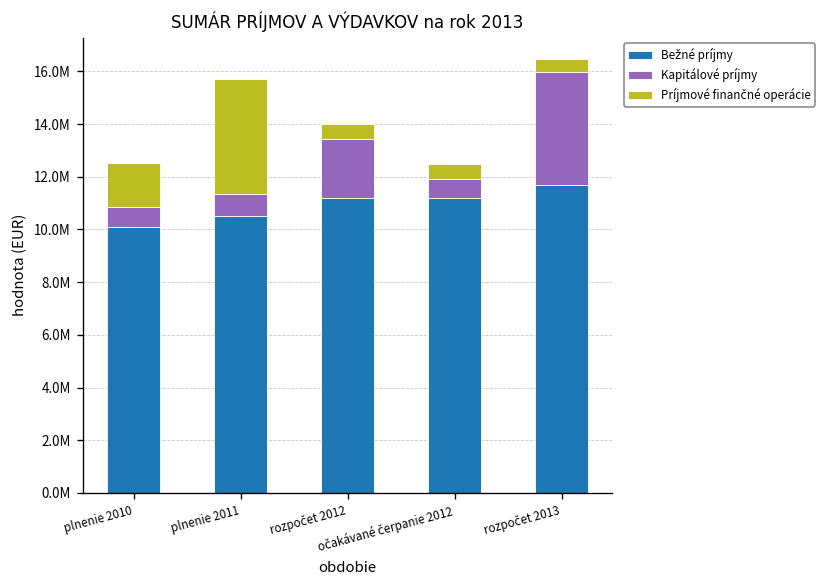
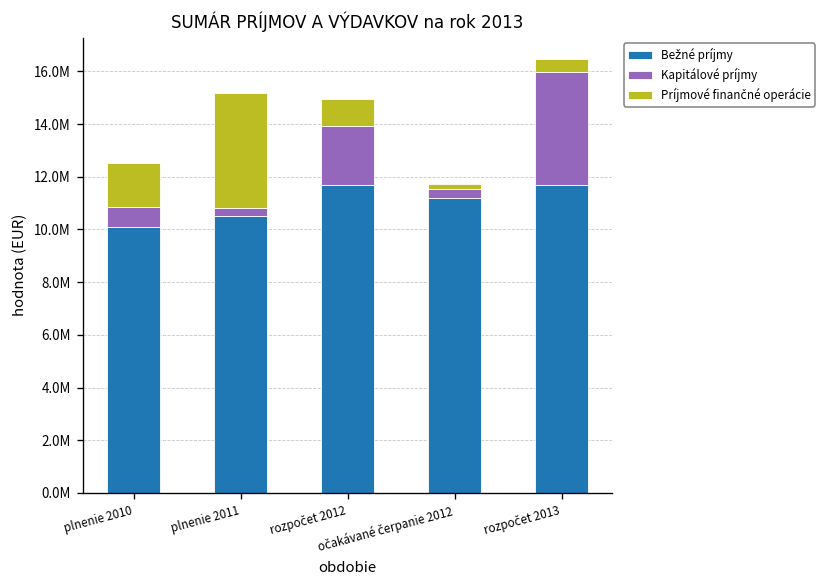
  {
    "Bežné príjmy": {
      "plnenie 2010": 10100000,
      "plnenie 2011": 10500000,
-     "rozpočet 2012": 11200000,
+     "rozpočet 2012": 11700000,
      "očakávané čerpanie 2012": 11200000,
      "rozpočet 2013": 11700000
    },
    "Kapitálové príjmy": {
      "plnenie 2010": 800000,
-     "plnenie 2011": 800000,
+     "plnenie 2011": 300000,
      "rozpočet 2012": 2200000,
-     "očakávané čerpanie 2012": 700000,
+     "očakávané čerpanie 2012": 300000,
      "rozpočet 2013": 4300000
    },
    "Príjmové finančné operácie": {
      "plnenie 2010": 1700000,
      "plnenie 2011": 4400000,
-     "rozpočet 2012": 600000,
-     "očakávané čerpanie 2012": 600000,
+     "rozpočet 2012": 1000000,
+     "očakávané čerpanie 2012": 200000,
      "rozpočet 2013": 500000
    }
  }
